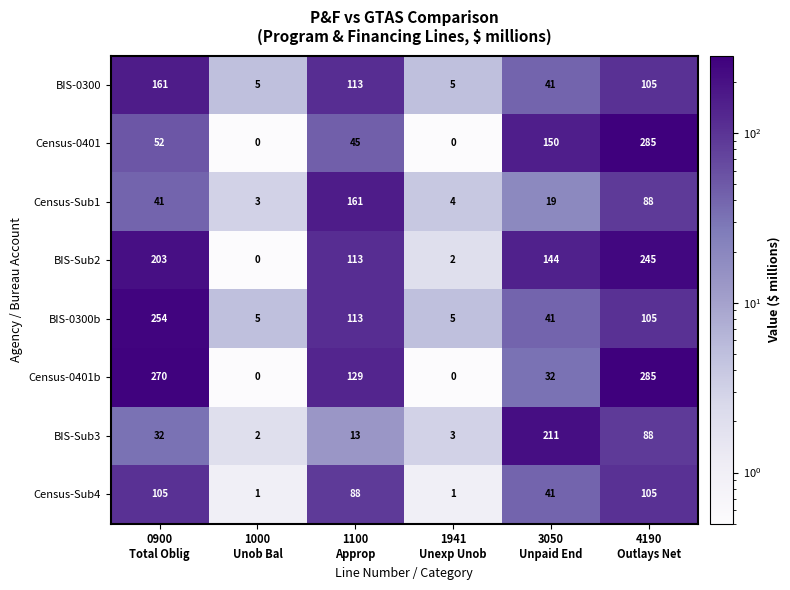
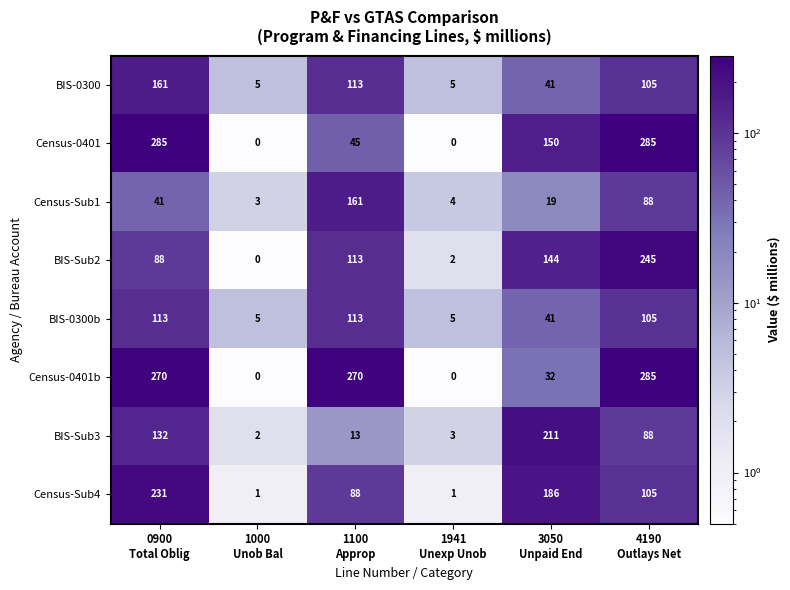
  {
    "BIS-0300": {
      "0900 Total Oblig": 161,
      "1000 Unob Bal": 5,
      "1100 Approp": 113,
      "1941 Unexp Unob": 5,
      "3050 Unpaid End": 41,
      "4190 Outlays Net": 105
    },
    "Census-0401": {
-     "0900 Total Oblig": 52,
+     "0900 Total Oblig": 285,
      "1000 Unob Bal": 0,
      "1100 Approp": 45,
      "1941 Unexp Unob": 0,
      "3050 Unpaid End": 150,
      "4190 Outlays Net": 285
    },
    "Census-Sub1": {
      "0900 Total Oblig": 41,
      "1000 Unob Bal": 3,
      "1100 Approp": 161,
      "1941 Unexp Unob": 4,
      "3050 Unpaid End": 19,
      "4190 Outlays Net": 88
    },
    "BIS-Sub2": {
-     "0900 Total Oblig": 203,
+     "0900 Total Oblig": 88,
      "1000 Unob Bal": 0,
      "1100 Approp": 113,
      "1941 Unexp Unob": 2,
      "3050 Unpaid End": 144,
      "4190 Outlays Net": 245
    },
    "BIS-0300b": {
-     "0900 Total Oblig": 254,
+     "0900 Total Oblig": 113,
      "1000 Unob Bal": 5,
      "1100 Approp": 113,
      "1941 Unexp Unob": 5,
      "3050 Unpaid End": 41,
      "4190 Outlays Net": 105
    },
    "Census-0401b": {
      "0900 Total Oblig": 270,
      "1000 Unob Bal": 0,
-     "1100 Approp": 129,
+     "1100 Approp": 270,
      "1941 Unexp Unob": 0,
      "3050 Unpaid End": 32,
      "4190 Outlays Net": 285
    },
    "BIS-Sub3": {
-     "0900 Total Oblig": 32,
+     "0900 Total Oblig": 132,
      "1000 Unob Bal": 2,
      "1100 Approp": 13,
      "1941 Unexp Unob": 3,
      "3050 Unpaid End": 211,
      "4190 Outlays Net": 88
    },
    "Census-Sub4": {
-     "0900 Total Oblig": 105,
+     "0900 Total Oblig": 231,
      "1000 Unob Bal": 1,
      "1100 Approp": 88,
      "1941 Unexp Unob": 1,
-     "3050 Unpaid End": 41,
+     "3050 Unpaid End": 186,
      "4190 Outlays Net": 105
    }
  }
